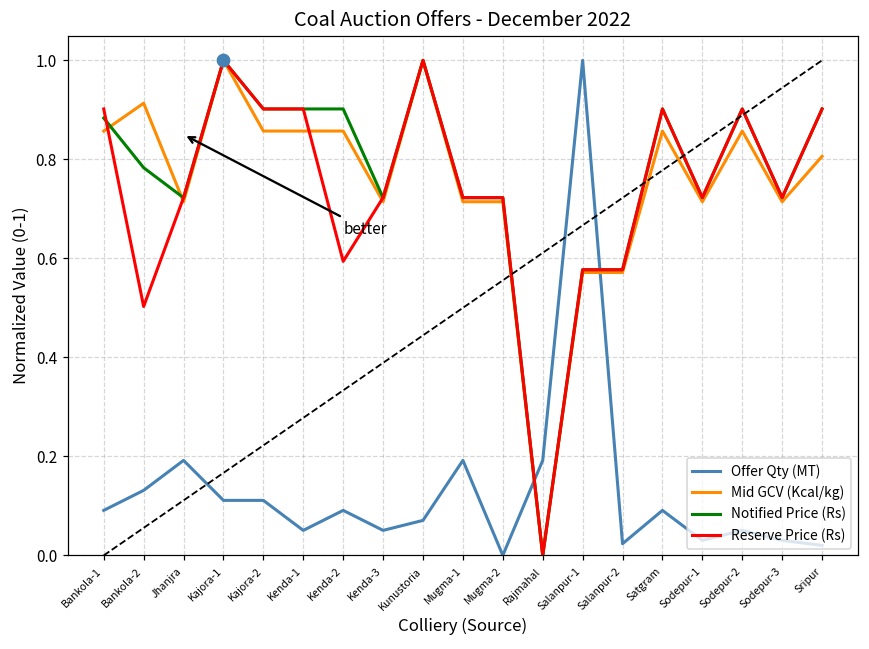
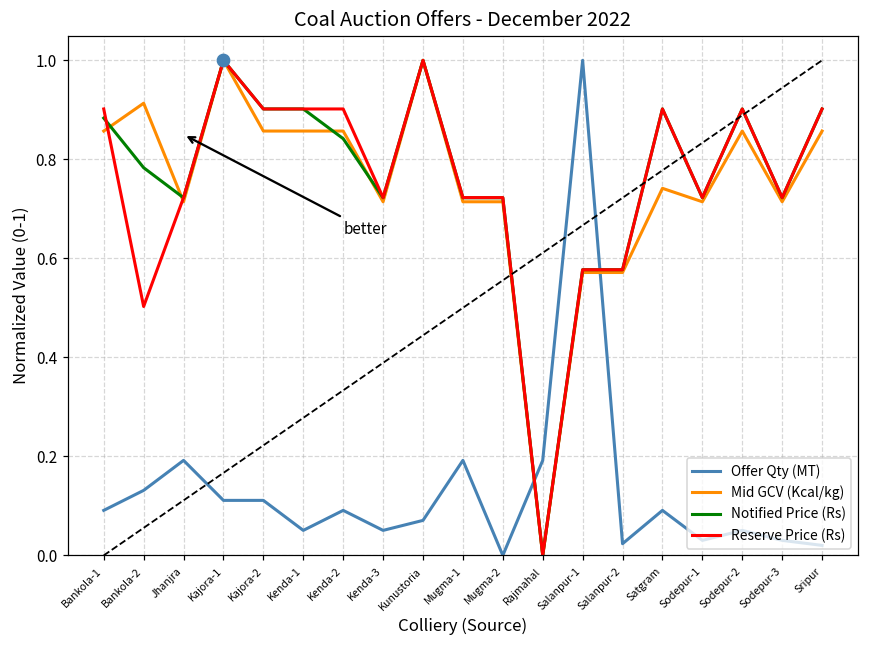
  {
    "Mid GCV (Kcal/kg)": {
      "Bankola-1": 0.86,
      "Bankola-2": 0.91,
      "Jhanjra": 0.71,
      "Kajora-2": 0.86,
      "Kenda-1": 0.86,
      "Kenda-2": 0.86,
      "Kenda-3": 0.71,
      "Mugma-1": 0.71,
      "Mugma-2": 0.71,
-     "Satgram": 0.86,
+     "Satgram": 0.74,
      "Sodepur-1": 0.71,
      "Sodepur-2": 0.86,
      "Sodepur-3": 0.71,
-     "Sripur": 0.81
+     "Sripur": 0.86
    },
    "Notified Price (Rs)": {
      "Bankola-1": 0.88,
      "Bankola-2": 0.78,
-     "Kenda-2": 0.90
+     "Kenda-2": 0.84
    },
    "Reserve Price (Rs)": {
      "Bankola-1": 0.90,
      "Bankola-2": 0.50,
-     "Kenda-2": 0.59
+     "Kenda-2": 0.90
    }
  }
